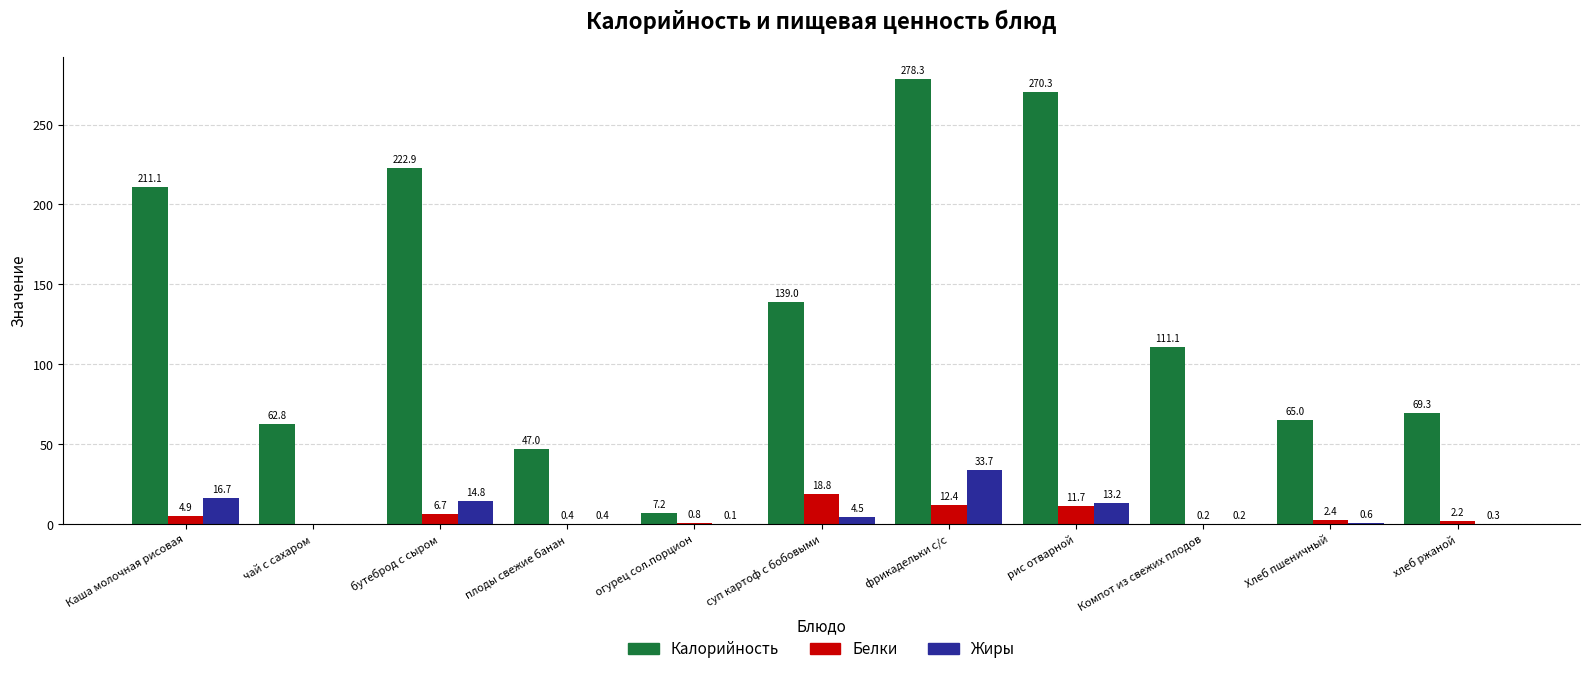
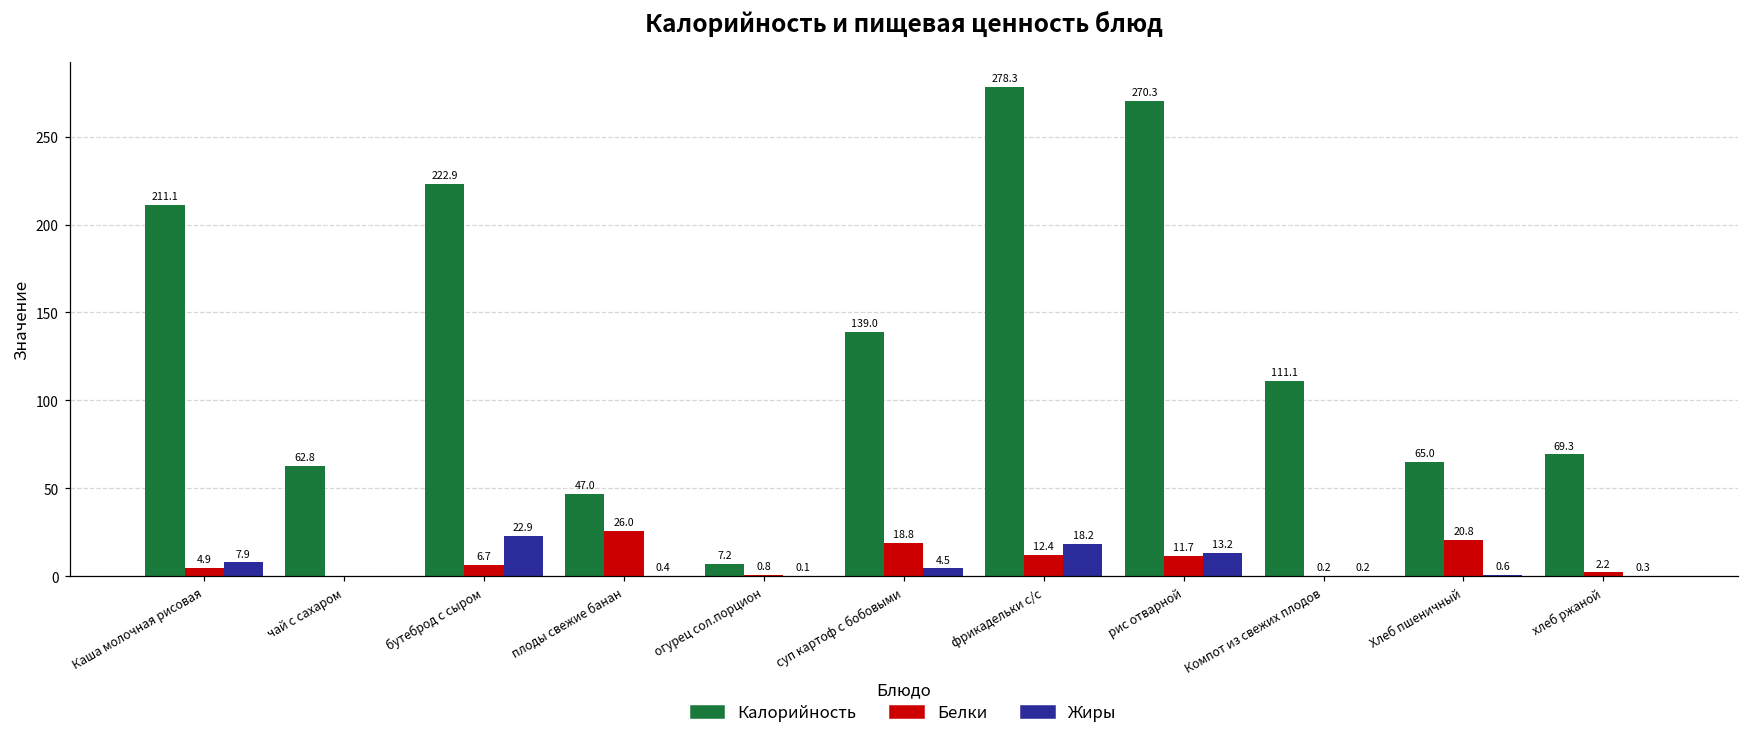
  {
    "Калорийность": {
      "Каша молочная рисовая": 211.1,
      "чай с сахаром": 62.8,
      "бутеброд с сыром": 222.9,
      "плоды свежие банан": 47.0,
      "огурец сол.порцион": 7.2,
      "суп картоф с бобовыми": 139.0,
      "фрикадельки с/с": 278.3,
      "рис отварной": 270.3,
      "Компот из свежих плодов": 111.1,
      "Хлеб пшеничный": 65.0,
      "хлеб ржаной": 69.3
    },
    "Белки": {
      "Каша молочная рисовая": 4.9,
      "бутеброд с сыром": 6.7,
-     "плоды свежие банан": 0.4,
+     "плоды свежие банан": 26.0,
      "огурец сол.порцион": 0.8,
      "суп картоф с бобовыми": 18.8,
      "фрикадельки с/с": 12.4,
      "рис отварной": 11.7,
      "Компот из свежих плодов": 0.2,
-     "Хлеб пшеничный": 2.4,
+     "Хлеб пшеничный": 20.8,
      "хлеб ржаной": 2.2
    },
    "Жиры": {
-     "Каша молочная рисовая": 16.7,
-     "бутеброд с сыром": 14.8,
+     "Каша молочная рисовая": 7.9,
+     "бутеброд с сыром": 22.9,
      "плоды свежие банан": 0.4,
      "огурец сол.порцион": 0.1,
      "суп картоф с бобовыми": 4.5,
-     "фрикадельки с/с": 33.7,
+     "фрикадельки с/с": 18.2,
      "рис отварной": 13.2,
      "Компот из свежих плодов": 0.2,
      "Хлеб пшеничный": 0.6,
      "хлеб ржаной": 0.3
    }
  }
